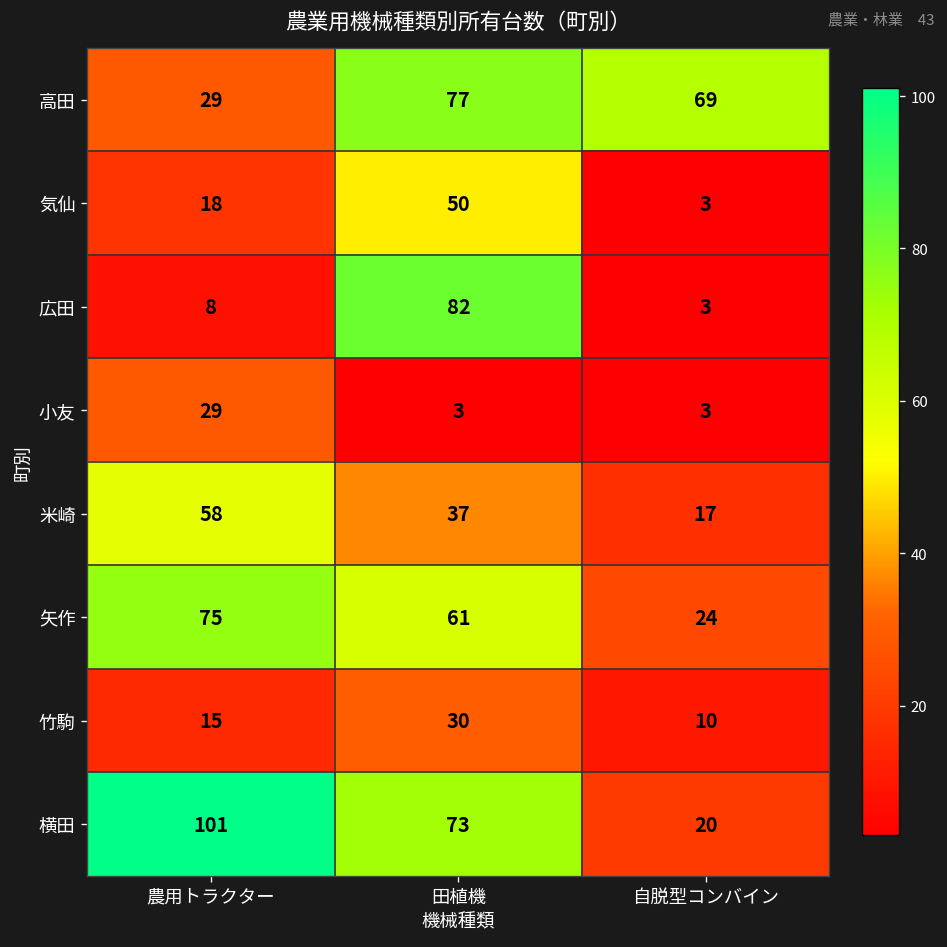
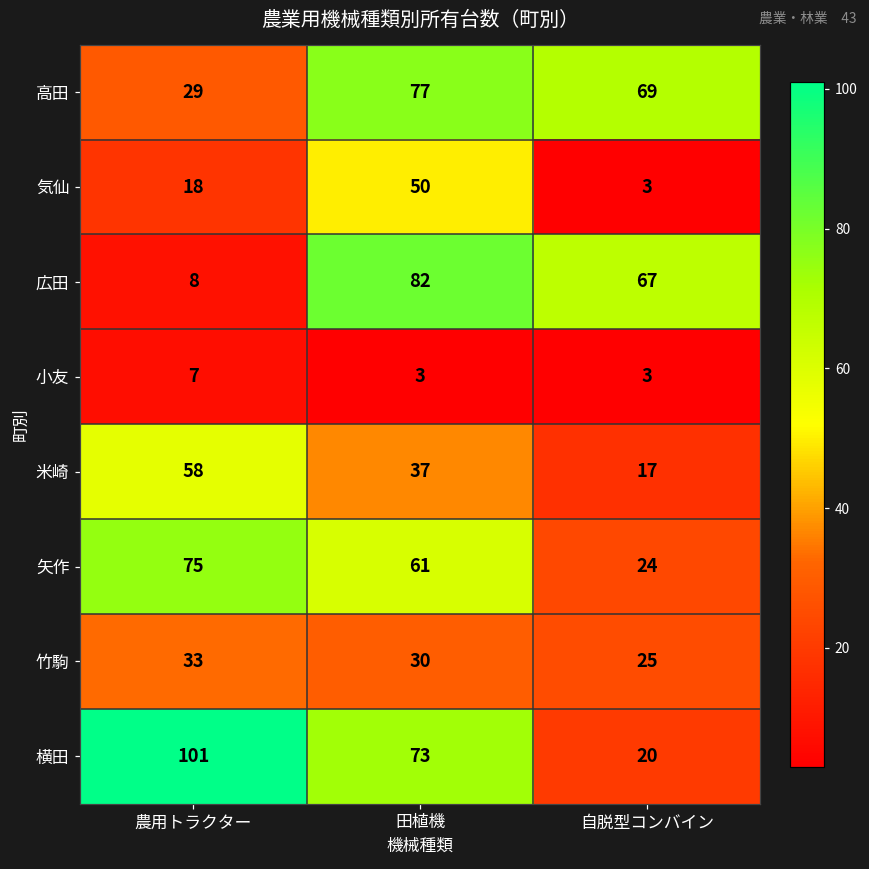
  {
    "高田": {
      "農用トラクター": 29,
      "田植機": 77,
      "自脱型コンバイン": 69
    },
    "気仙": {
      "農用トラクター": 18,
      "田植機": 50,
      "自脱型コンバイン": 3
    },
    "広田": {
      "農用トラクター": 8,
      "田植機": 82,
-     "自脱型コンバイン": 3
+     "自脱型コンバイン": 67
    },
    "小友": {
-     "農用トラクター": 29,
+     "農用トラクター": 7,
      "田植機": 3,
      "自脱型コンバイン": 3
    },
    "米崎": {
      "農用トラクター": 58,
      "田植機": 37,
      "自脱型コンバイン": 17
    },
    "矢作": {
      "農用トラクター": 75,
      "田植機": 61,
      "自脱型コンバイン": 24
    },
    "竹駒": {
-     "農用トラクター": 15,
+     "農用トラクター": 33,
      "田植機": 30,
-     "自脱型コンバイン": 10
+     "自脱型コンバイン": 25
    },
    "横田": {
      "農用トラクター": 101,
      "田植機": 73,
      "自脱型コンバイン": 20
    }
  }
